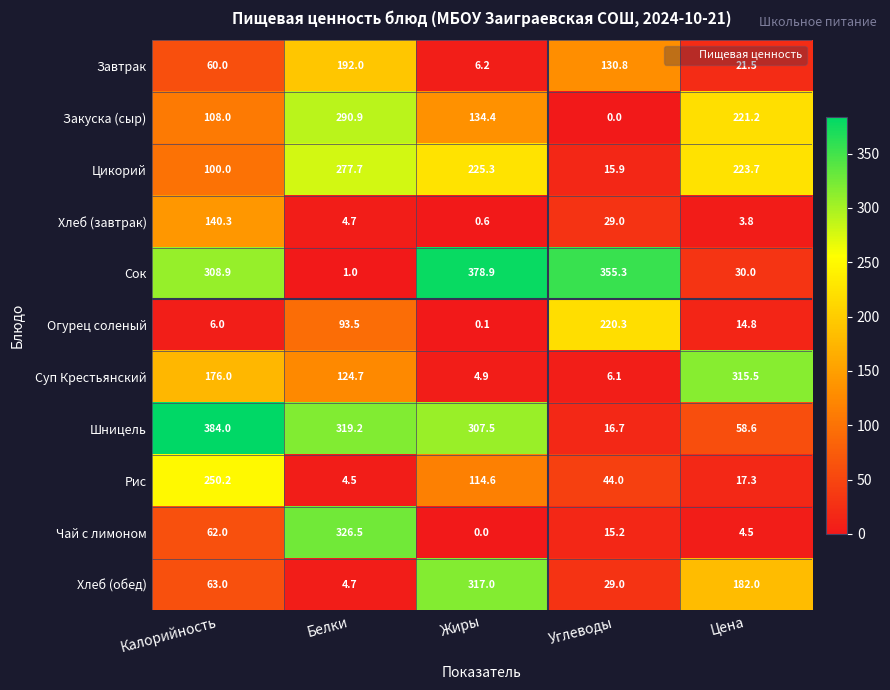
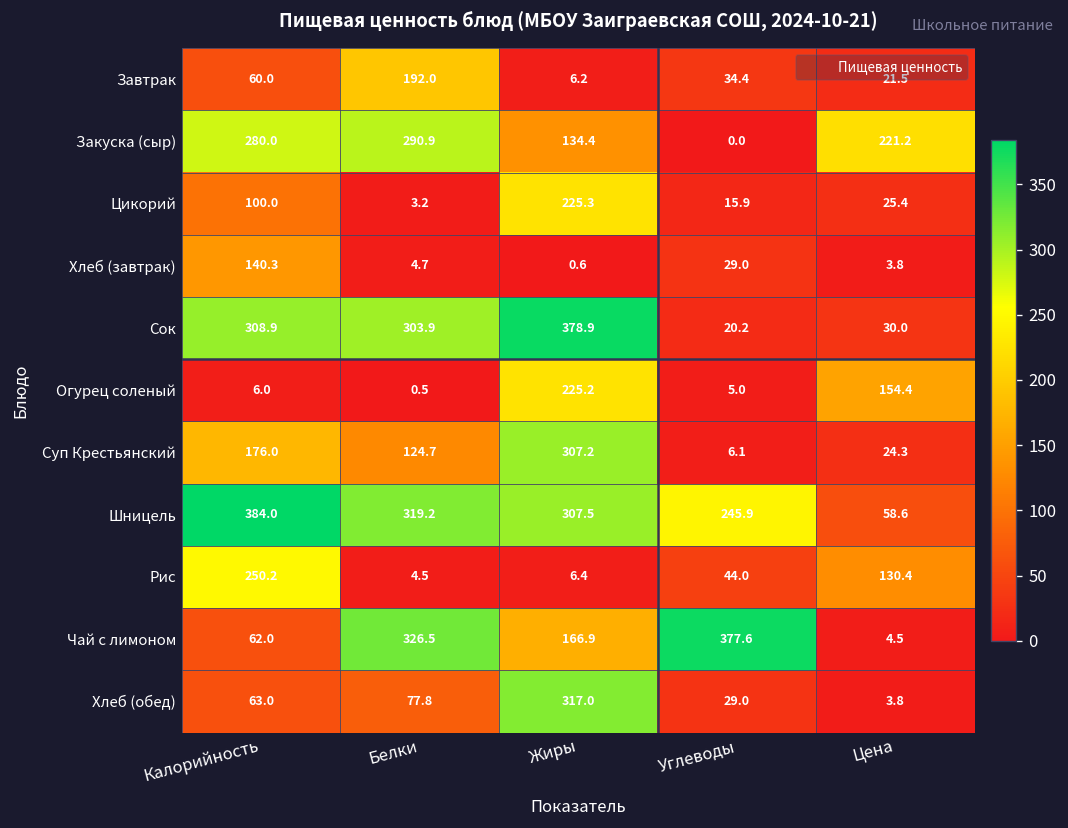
  {
    "Завтрак": {
      "Калорийность": 60.0,
      "Белки": 192.0,
      "Жиры": 6.2,
-     "Углеводы": 130.8
+     "Углеводы": 34.4
    },
    "Закуска (сыр)": {
-     "Калорийность": 108.0,
+     "Калорийность": 280.0,
      "Белки": 290.9,
      "Жиры": 134.4,
      "Углеводы": 0.0,
      "Цена": 221.2
    },
    "Цикорий": {
      "Калорийность": 100.0,
-     "Белки": 277.7,
+     "Белки": 3.2,
      "Жиры": 225.3,
      "Углеводы": 15.9,
-     "Цена": 223.7
+     "Цена": 25.4
    },
    "Хлеб (завтрак)": {
      "Калорийность": 140.3,
      "Белки": 4.7,
      "Жиры": 0.6,
      "Углеводы": 29.0,
      "Цена": 3.8
    },
    "Сок": {
      "Калорийность": 308.9,
-     "Белки": 1.0,
+     "Белки": 303.9,
      "Жиры": 378.9,
-     "Углеводы": 355.3,
+     "Углеводы": 20.2,
      "Цена": 30.0
    },
    "Огурец соленый": {
      "Калорийность": 6.0,
-     "Белки": 93.5,
-     "Жиры": 0.1,
-     "Углеводы": 220.3,
-     "Цена": 14.8
+     "Белки": 0.5,
+     "Жиры": 225.2,
+     "Углеводы": 5.0,
+     "Цена": 154.4
    },
    "Суп Крестьянский": {
      "Калорийность": 176.0,
      "Белки": 124.7,
-     "Жиры": 4.9,
+     "Жиры": 307.2,
      "Углеводы": 6.1,
-     "Цена": 315.5
+     "Цена": 24.3
    },
    "Шницель": {
      "Калорийность": 384.0,
      "Белки": 319.2,
      "Жиры": 307.5,
-     "Углеводы": 16.7,
+     "Углеводы": 245.9,
      "Цена": 58.6
    },
    "Рис": {
      "Калорийность": 250.2,
      "Белки": 4.5,
-     "Жиры": 114.6,
+     "Жиры": 6.4,
      "Углеводы": 44.0,
-     "Цена": 17.3
+     "Цена": 130.4
    },
    "Чай с лимоном": {
      "Калорийность": 62.0,
      "Белки": 326.5,
-     "Жиры": 0.0,
-     "Углеводы": 15.2,
+     "Жиры": 166.9,
+     "Углеводы": 377.6,
      "Цена": 4.5
    },
    "Хлеб (обед)": {
      "Калорийность": 63.0,
-     "Белки": 4.7,
+     "Белки": 77.8,
      "Жиры": 317.0,
      "Углеводы": 29.0,
-     "Цена": 182.0
+     "Цена": 3.8
    }
  }
